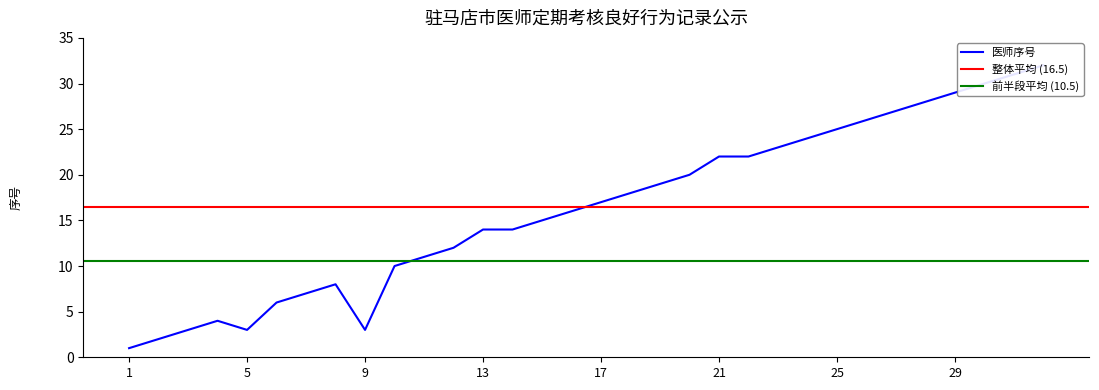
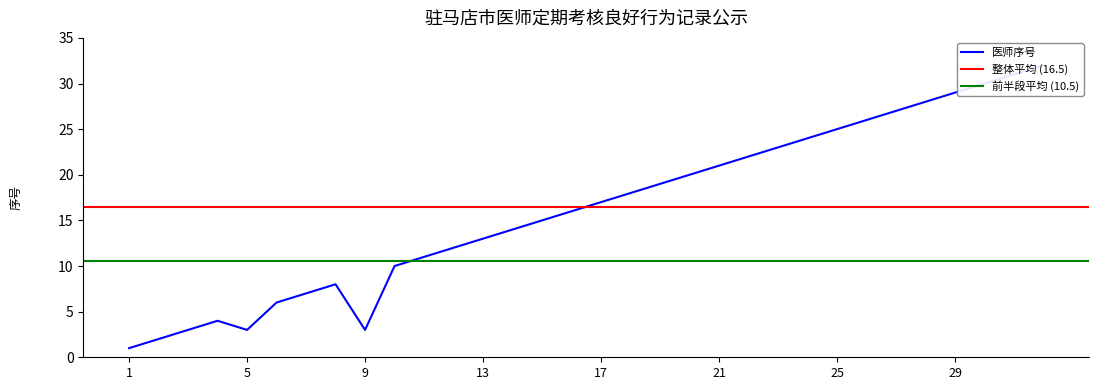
  {
    "1": 1,
    "5": 3,
    "9": 3,
-   "13": 14,
+   "13": 13,
    "17": 17,
-   "21": 22,
+   "21": 21,
    "25": 25,
    "29": 29
  }
